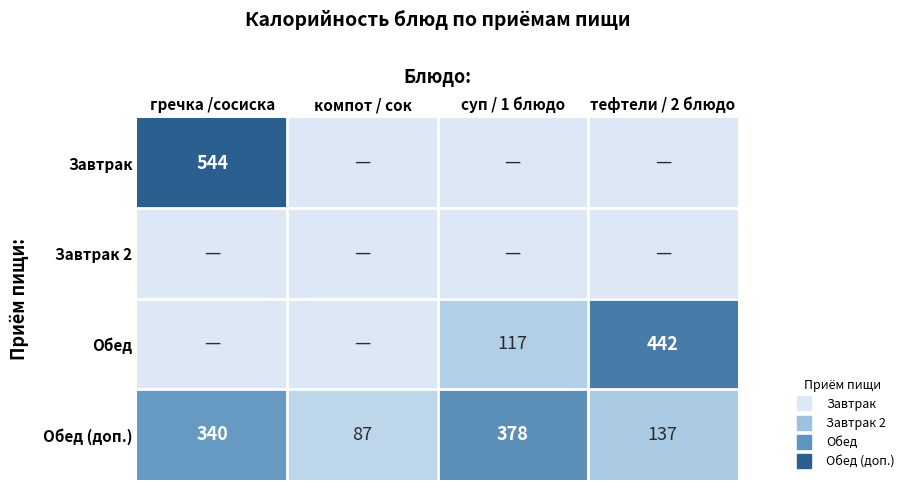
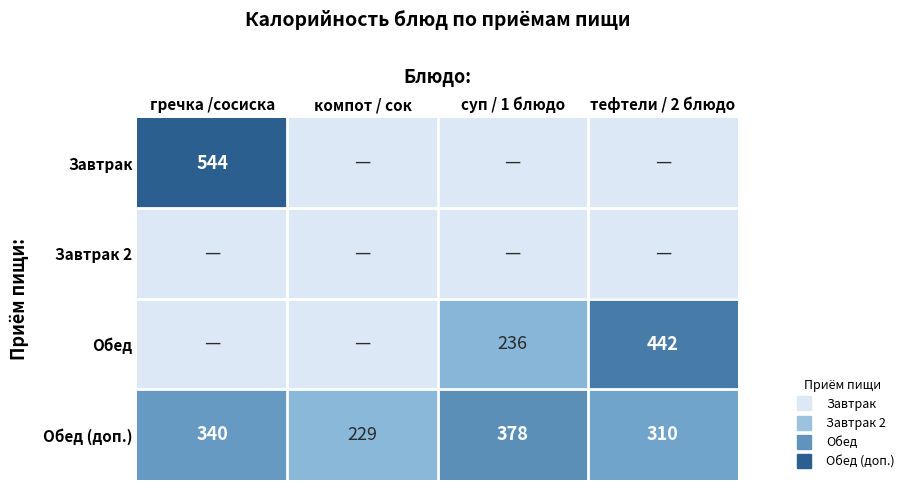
  {
    "Завтрак": {
      "гречка /сосиска": 544
    },
    "Обед": {
-     "суп / 1 блюдо": 117,
+     "суп / 1 блюдо": 236,
      "тефтели / 2 блюдо": 442
    },
    "Обед (доп.)": {
      "гречка /сосиска": 340,
-     "компот / сок": 87,
+     "компот / сок": 229,
      "суп / 1 блюдо": 378,
-     "тефтели / 2 блюдо": 137
+     "тефтели / 2 блюдо": 310
    }
  }
